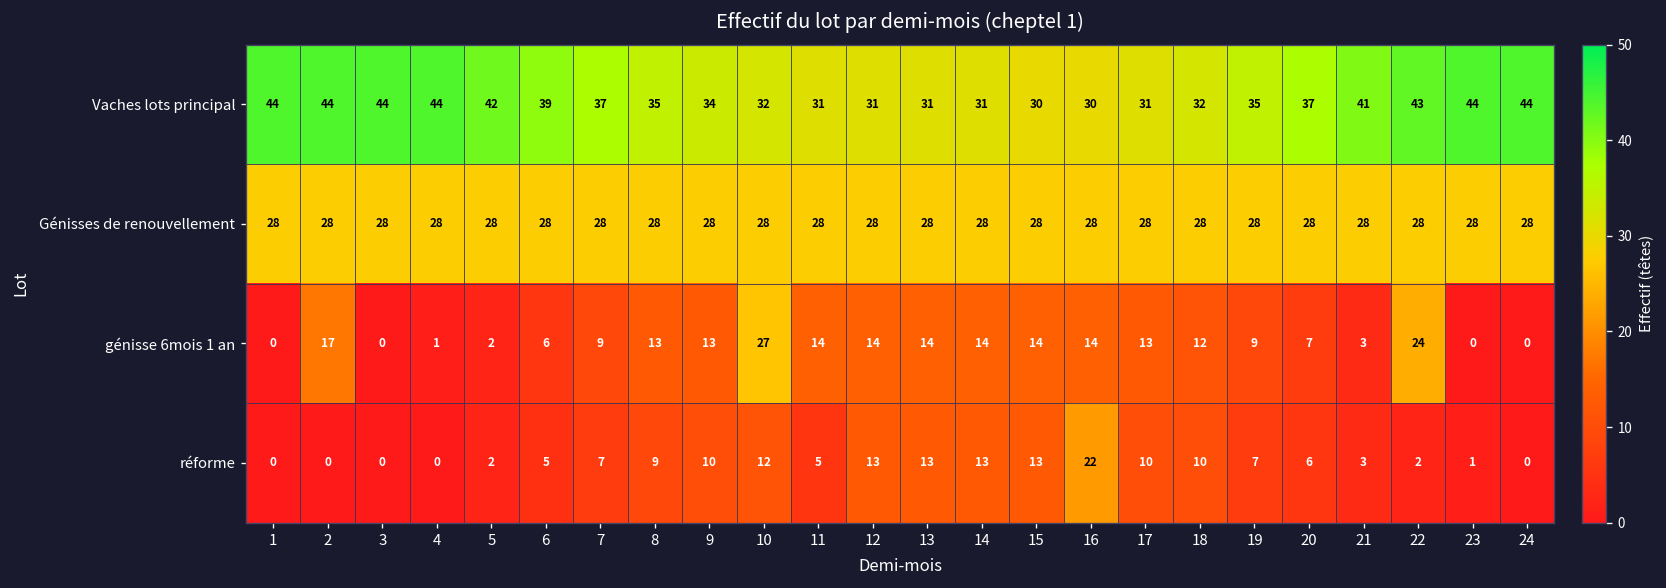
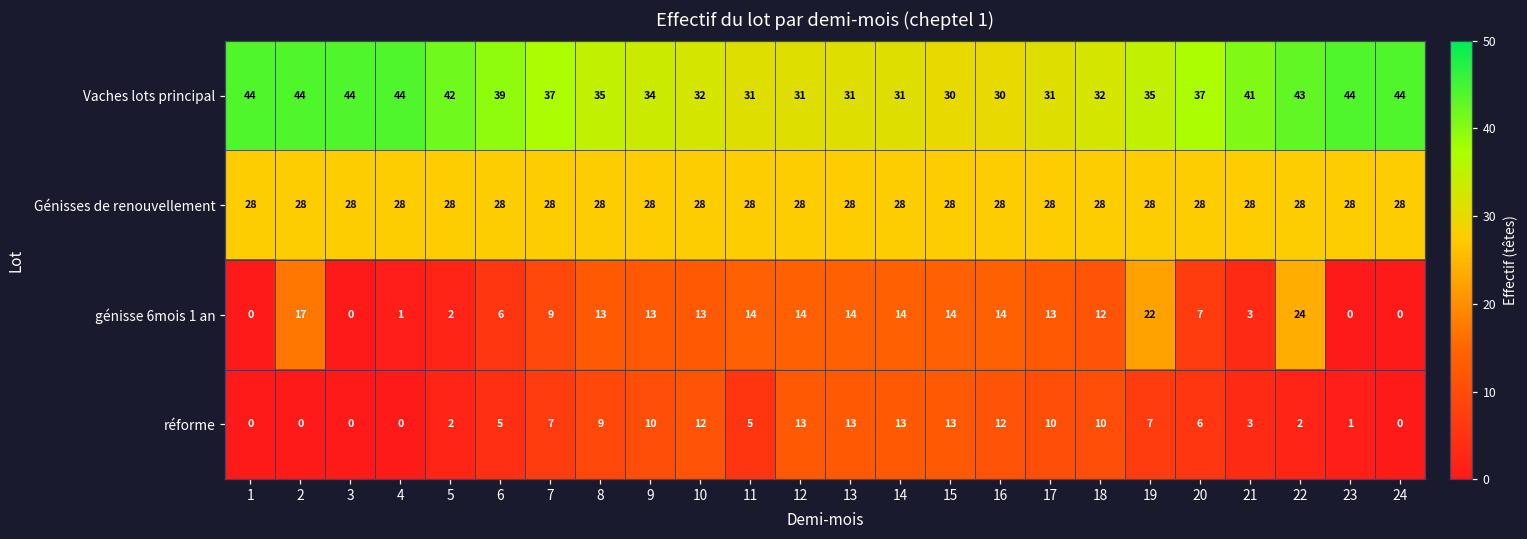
  {
    "Vaches lots principal": {
      "1": 44,
      "2": 44,
      "3": 44,
      "4": 44,
      "5": 42,
      "6": 39,
      "7": 37,
      "8": 35,
      "9": 34,
      "10": 32,
      "11": 31,
      "12": 31,
      "13": 31,
      "14": 31,
      "15": 30,
      "16": 30,
      "17": 31,
      "18": 32,
      "19": 35,
      "20": 37,
      "21": 41,
      "22": 43,
      "23": 44,
      "24": 44
    },
    "Génisses de renouvellement": {
      "1": 28,
      "2": 28,
      "3": 28,
      "4": 28,
      "5": 28,
      "6": 28,
      "7": 28,
      "8": 28,
      "9": 28,
      "10": 28,
      "11": 28,
      "12": 28,
      "13": 28,
      "14": 28,
      "15": 28,
      "16": 28,
      "17": 28,
      "18": 28,
      "19": 28,
      "20": 28,
      "21": 28,
      "22": 28,
      "23": 28,
      "24": 28
    },
    "génisse 6mois 1 an": {
      "1": 0,
      "2": 17,
      "3": 0,
      "4": 1,
      "5": 2,
      "6": 6,
      "7": 9,
      "8": 13,
      "9": 13,
-     "10": 27,
+     "10": 13,
      "11": 14,
      "12": 14,
      "13": 14,
      "14": 14,
      "15": 14,
      "16": 14,
      "17": 13,
      "18": 12,
-     "19": 9,
+     "19": 22,
      "20": 7,
      "21": 3,
      "22": 24,
      "23": 0,
      "24": 0
    },
    "réforme": {
      "1": 0,
      "2": 0,
      "3": 0,
      "4": 0,
      "5": 2,
      "6": 5,
      "7": 7,
      "8": 9,
      "9": 10,
      "10": 12,
      "11": 5,
      "12": 13,
      "13": 13,
      "14": 13,
      "15": 13,
-     "16": 22,
+     "16": 12,
      "17": 10,
      "18": 10,
      "19": 7,
      "20": 6,
      "21": 3,
      "22": 2,
      "23": 1,
      "24": 0
    }
  }
